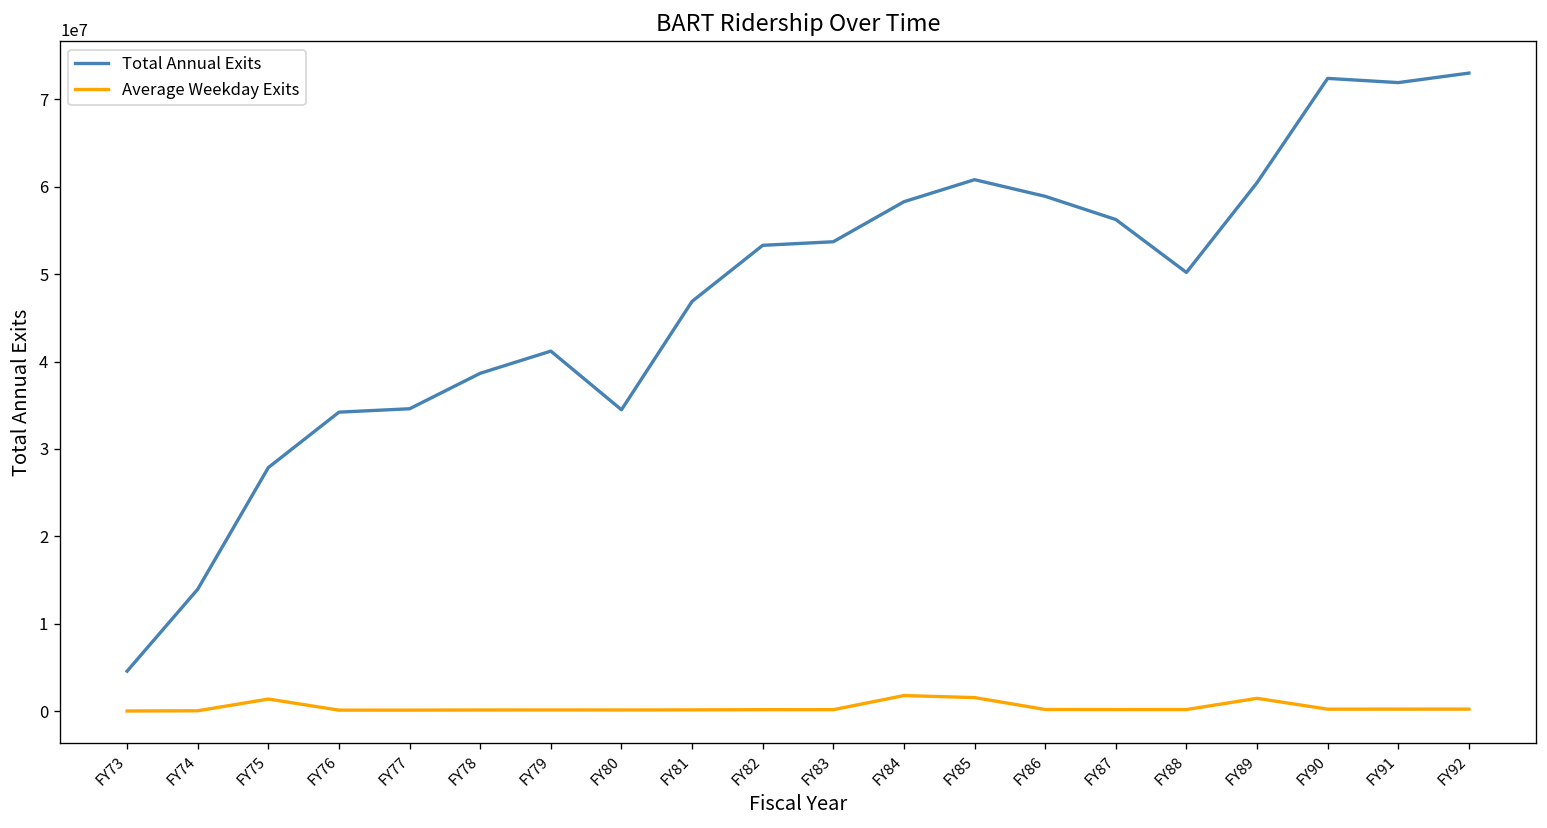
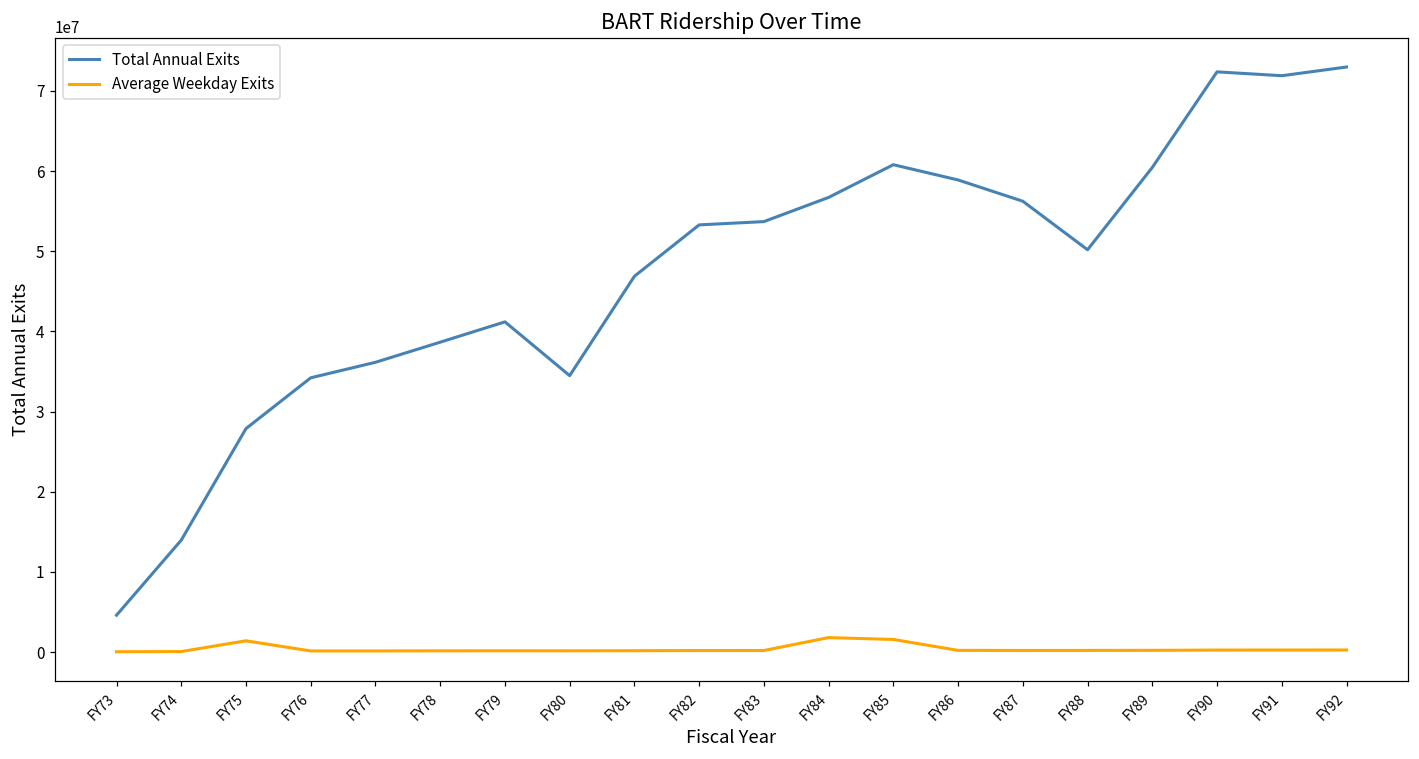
  {
    "Total Annual Exits": {
      "FY73": 5000000,
      "FY74": 14000000,
      "FY75": 28000000,
      "FY76": 34000000,
-     "FY77": 35000000,
+     "FY77": 36000000,
      "FY78": 39000000,
      "FY79": 41000000,
      "FY80": 34000000,
      "FY81": 47000000,
      "FY82": 53000000,
      "FY83": 54000000,
-     "FY84": 58000000,
+     "FY84": 57000000,
      "FY85": 61000000,
      "FY86": 59000000,
      "FY87": 56000000,
      "FY88": 50000000,
      "FY89": 60000000,
      "FY90": 72000000,
      "FY91": 72000000,
      "FY92": 73000000
    },
    "Average Weekday Exits": {
      "FY73": 0,
      "FY74": 0,
      "FY75": 1000000,
      "FY76": 0,
      "FY77": 0,
      "FY78": 0,
      "FY79": 0,
      "FY80": 0,
      "FY81": 0,
      "FY82": 0,
      "FY83": 0,
      "FY84": 2000000,
      "FY85": 2000000,
      "FY86": 0,
      "FY87": 0,
      "FY88": 0,
-     "FY89": 1000000,
+     "FY89": 0,
      "FY90": 0,
      "FY91": 0,
      "FY92": 0
    }
  }
